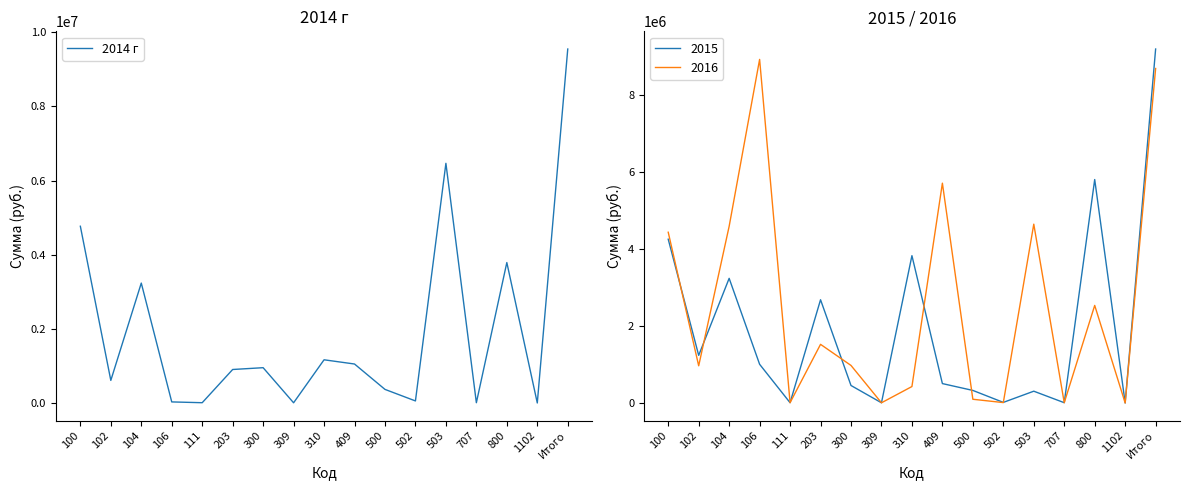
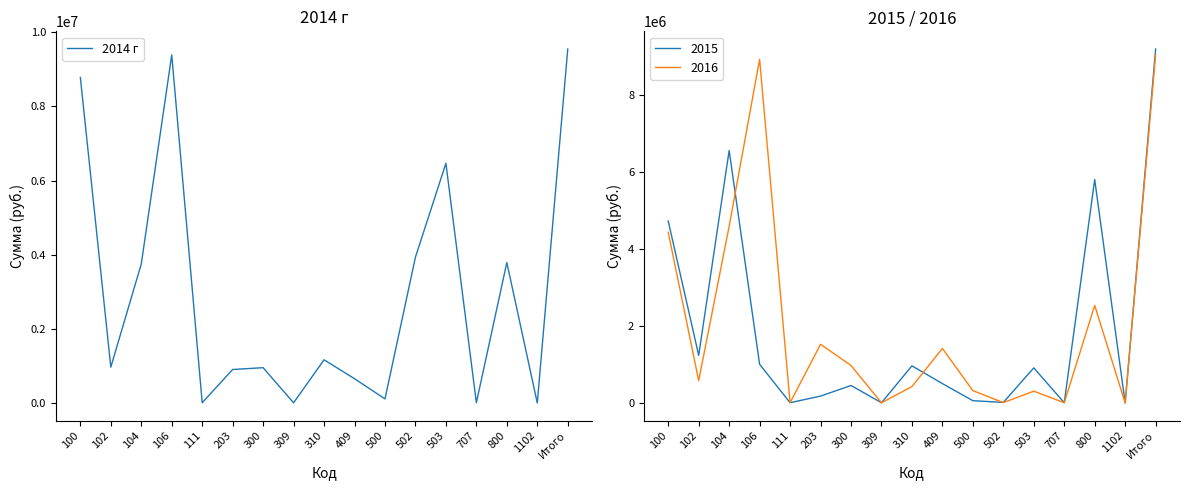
  {
    "2014 г": {
-     "100": 4800000,
-     "102": 600000,
-     "104": 3200000,
-     "106": 0,
+     "100": 8800000,
+     "102": 1000000,
+     "104": 3800000,
+     "106": 9400000,
      "111": 0,
      "203": 900000,
      "300": 1000000,
      "309": 0,
      "310": 1200000,
-     "409": 1100000,
-     "500": 400000,
-     "502": 100000,
+     "409": 700000,
+     "500": 100000,
+     "502": 3900000,
      "503": 6500000,
      "707": 0,
      "800": 3800000,
      "1102": 0,
      "Итого": 9500000
    },
    "2015 / 2016": {
      "2015": {
-       "100": 4300000,
+       "100": 4700000,
        "102": 1200000,
-       "104": 3200000,
+       "104": 6600000,
        "106": 1000000,
-       "203": 2700000,
+       "203": 200000,
        "300": 500000,
-       "310": 3800000,
+       "310": 1000000,
        "409": 500000,
-       "500": 300000,
-       "503": 300000,
+       "500": 100000,
+       "503": 900000,
        "800": 5800000,
        "Итого": 9200000
      },
      "2016": {
        "100": 4400000,
-       "102": 1000000,
+       "102": 600000,
        "104": 4600000,
        "106": 8900000,
        "203": 1500000,
        "300": 1000000,
        "310": 400000,
-       "409": 5700000,
-       "500": 100000,
-       "503": 4700000,
+       "409": 1400000,
+       "500": 300000,
+       "503": 300000,
        "800": 2500000,
-       "Итого": 8700000
+       "Итого": 9100000
      }
    }
  }
